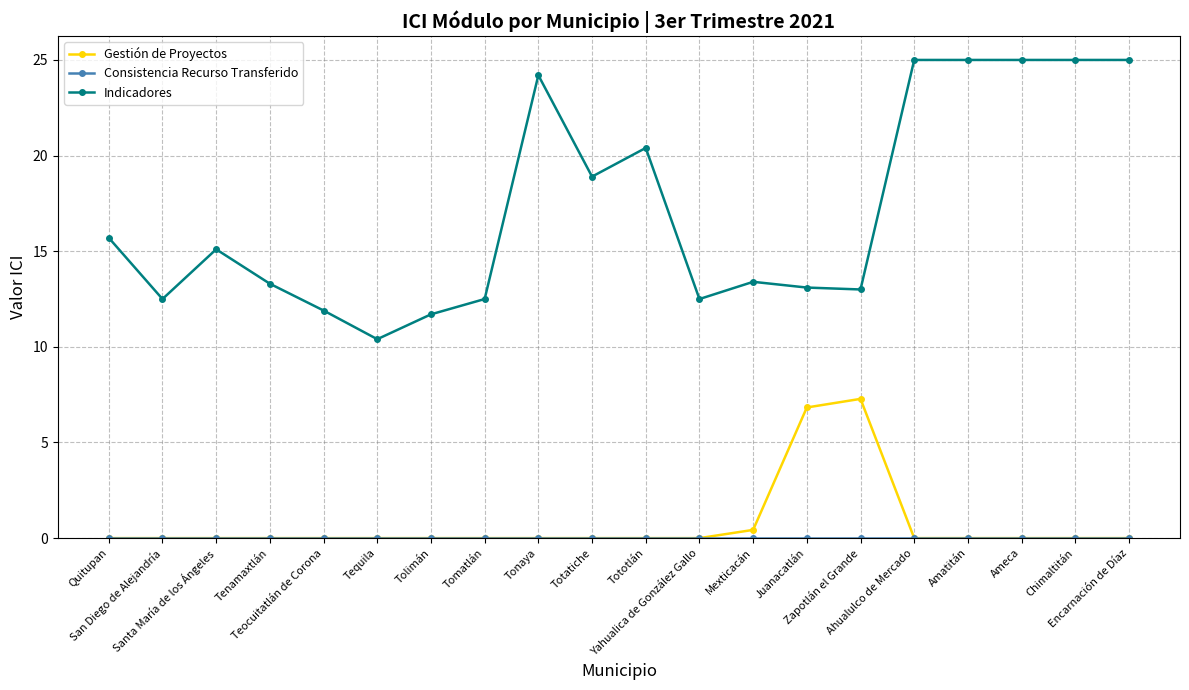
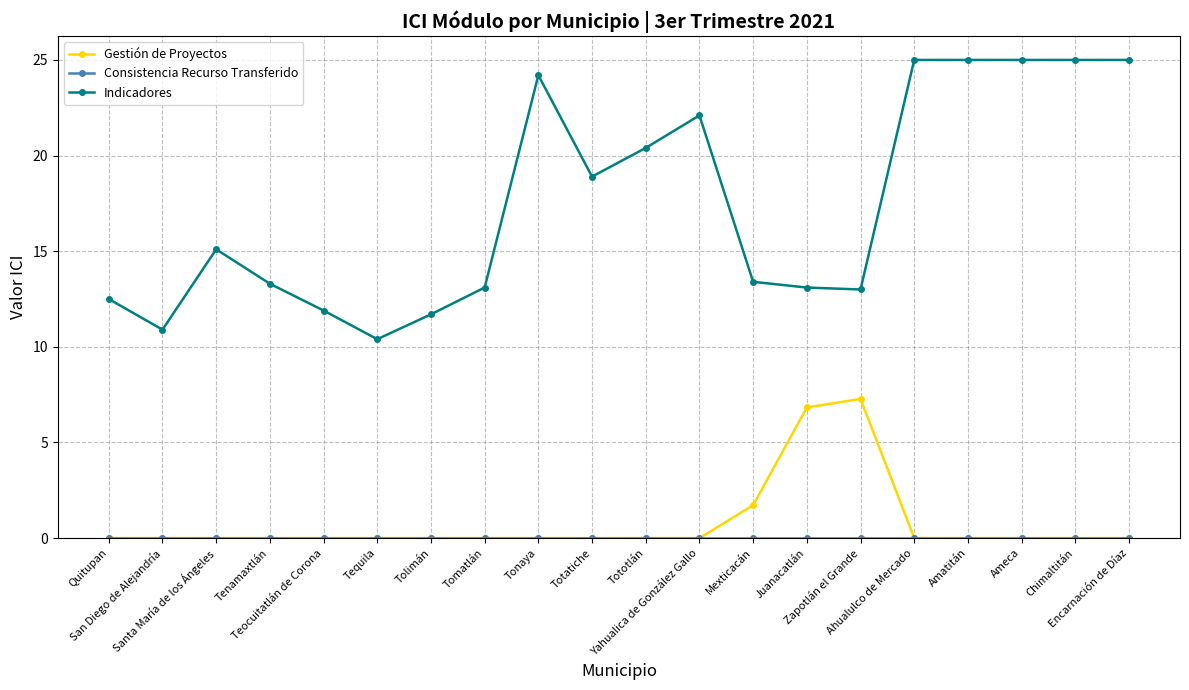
  {
    "Gestión de Proyectos": {
-     "Mexticacán": 0.4,
+     "Mexticacán": 1.7,
      "Juanacatlán": 6.8,
      "Zapotlán el Grande": 7.3
    },
    "Consistencia Recurso Transferido": {
      "Mexticacán": 0.0,
      "Juanacatlán": 0.0,
      "Zapotlán el Grande": 0.0
    },
    "Indicadores": {
-     "Quitupan": 15.7,
-     "San Diego de Alejandría": 12.5,
+     "Quitupan": 12.5,
+     "San Diego de Alejandría": 10.9,
      "Santa María de los Ángeles": 15.1,
      "Tenamaxtlán": 13.3,
      "Teocuitatlán de Corona": 11.9,
      "Tequila": 10.4,
      "Tolimán": 11.7,
-     "Tomatlán": 12.5,
+     "Tomatlán": 13.1,
      "Tonaya": 24.2,
      "Totatiche": 18.9,
      "Tototlán": 20.4,
-     "Yahualica de González Gallo": 12.5,
+     "Yahualica de González Gallo": 22.1,
      "Mexticacán": 13.4,
      "Juanacatlán": 13.1,
      "Zapotlán el Grande": 13.0,
      "Ahualulco de Mercado": 25.0,
      "Amatitán": 25.0,
      "Ameca": 25.0,
      "Chimaltitán": 25.0,
      "Encarnación de Díaz": 25.0
    }
  }
